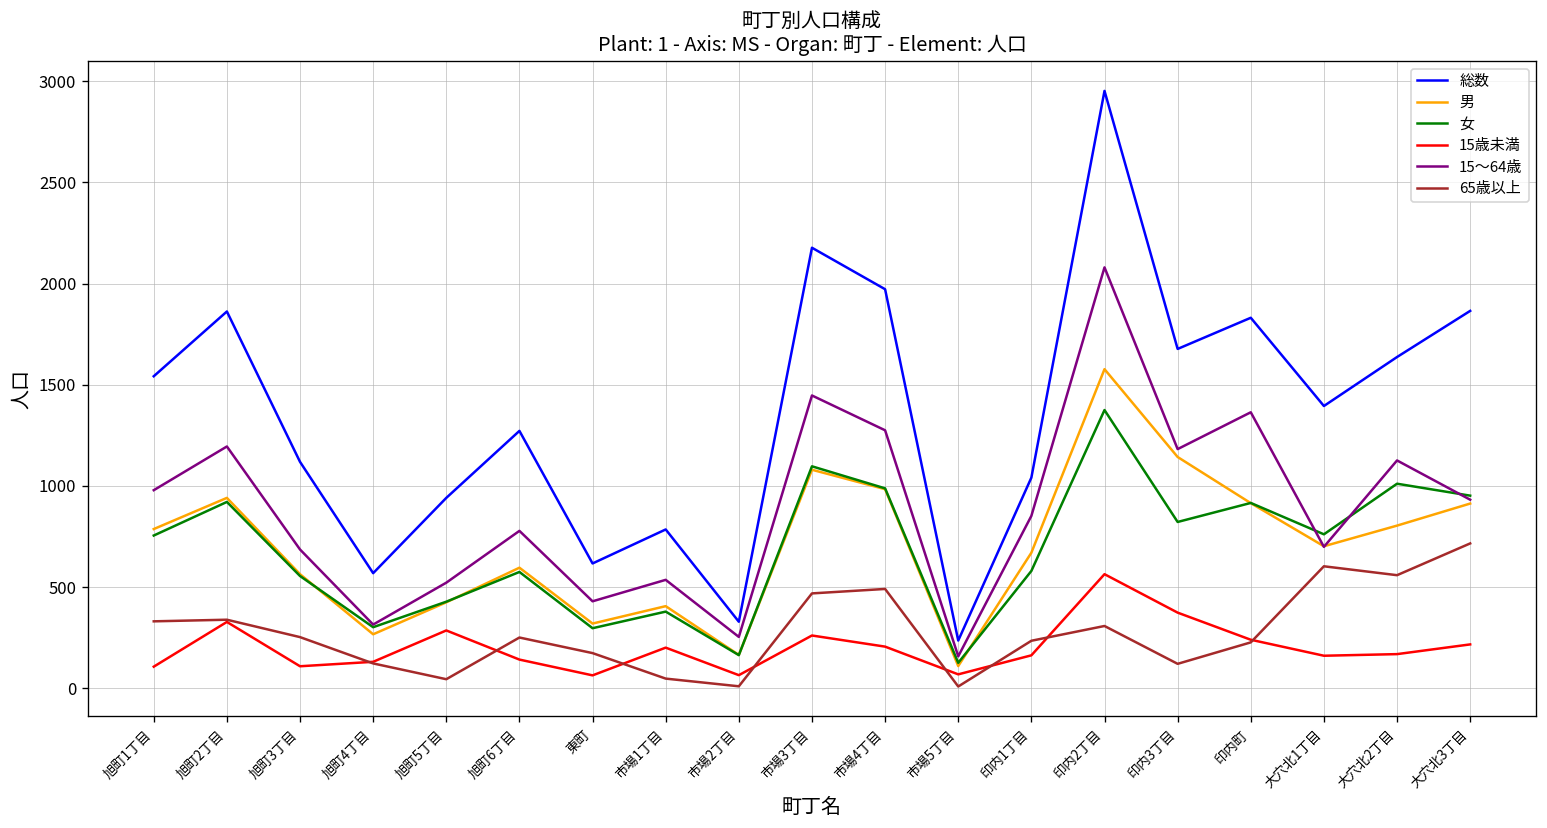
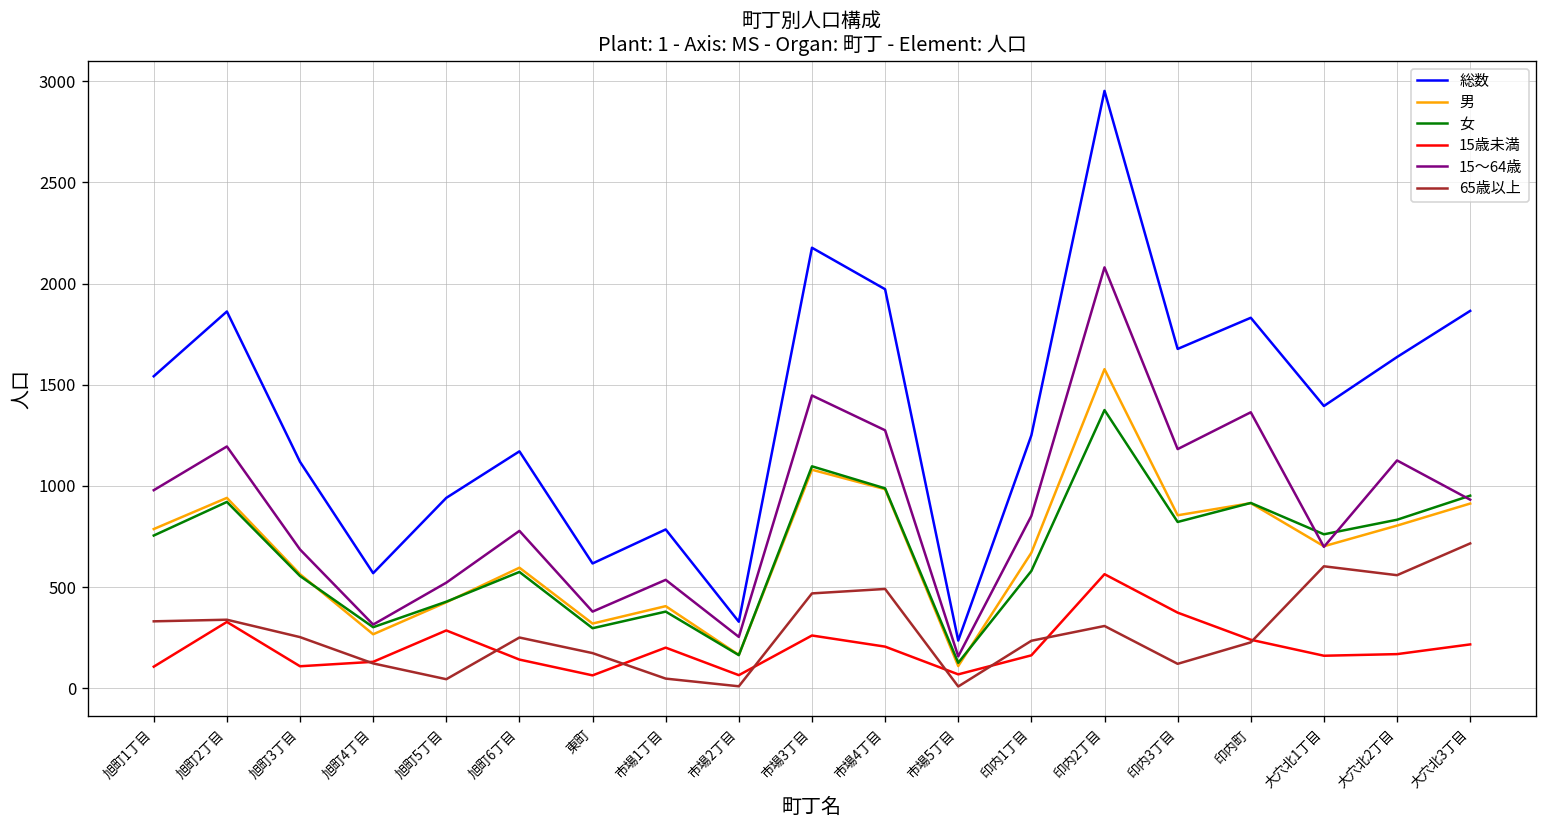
  {
    "総数": {
      "旭町1丁目": 1540,
      "旭町2丁目": 1860,
      "旭町3丁目": 1120,
      "旭町4丁目": 570,
      "旭町5丁目": 940,
-     "旭町6丁目": 1270,
+     "旭町6丁目": 1170,
      "東町": 620,
      "市場1丁目": 790,
      "市場2丁目": 330,
      "市場3丁目": 2180,
      "市場4丁目": 1970,
      "市場5丁目": 240,
-     "印内1丁目": 1040,
+     "印内1丁目": 1250,
      "印内2丁目": 2950,
      "印内3丁目": 1680,
      "印内町": 1830,
      "大穴北1丁目": 1400,
      "大穴北2丁目": 1640,
      "大穴北3丁目": 1870
    },
    "男": {
      "旭町1丁目": 790,
      "旭町2丁目": 940,
      "旭町4丁目": 270,
      "旭町6丁目": 600,
      "東町": 320,
      "市場1丁目": 410,
      "市場3丁目": 1080,
      "市場5丁目": 110,
      "印内1丁目": 670,
      "印内2丁目": 1580,
-     "印内3丁目": 1140,
+     "印内3丁目": 860,
      "大穴北2丁目": 800,
      "大穴北3丁目": 910
    },
    "女": {
      "旭町1丁目": 760,
      "旭町2丁目": 920,
      "旭町6丁目": 580,
      "東町": 300,
      "市場1丁目": 380,
      "市場3丁目": 1100,
      "市場5丁目": 130,
      "印内1丁目": 580,
      "印内2丁目": 1380,
      "印内3丁目": 820,
      "大穴北1丁目": 760,
-     "大穴北2丁目": 1010,
+     "大穴北2丁目": 830,
      "大穴北3丁目": 950
    },
    "15歳未満": {
      "旭町1丁目": 110,
      "旭町3丁目": 110,
      "旭町5丁目": 290,
      "旭町6丁目": 140,
      "東町": 60,
      "市場1丁目": 200,
      "市場2丁目": 70,
      "市場3丁目": 260,
      "市場4丁目": 210,
      "市場5丁目": 70,
      "印内1丁目": 160,
      "印内2丁目": 560,
      "印内3丁目": 370,
      "大穴北1丁目": 160,
      "大穴北2丁目": 170,
      "大穴北3丁目": 220
    },
    "15～64歳": {
      "旭町1丁目": 980,
      "旭町2丁目": 1200,
      "旭町3丁目": 690,
      "旭町5丁目": 520,
      "旭町6丁目": 780,
-     "東町": 430,
+     "東町": 380,
      "市場1丁目": 540,
      "市場2丁目": 250,
      "市場3丁目": 1450,
      "市場4丁目": 1280,
      "市場5丁目": 160,
      "印内1丁目": 850,
      "印内2丁目": 2080,
      "印内3丁目": 1180,
      "印内町": 1360,
      "大穴北2丁目": 1130,
      "大穴北3丁目": 930
    },
    "65歳以上": {
      "旭町1丁目": 330,
      "旭町3丁目": 250,
      "旭町5丁目": 50,
      "旭町6丁目": 250,
      "東町": 170,
      "市場1丁目": 50,
      "市場2丁目": 10,
      "市場3丁目": 470,
      "市場4丁目": 490,
      "市場5丁目": 10,
      "印内1丁目": 240,
      "印内2丁目": 310,
      "印内3丁目": 120,
      "大穴北1丁目": 600,
      "大穴北2丁目": 560,
      "大穴北3丁目": 720
    }
  }
